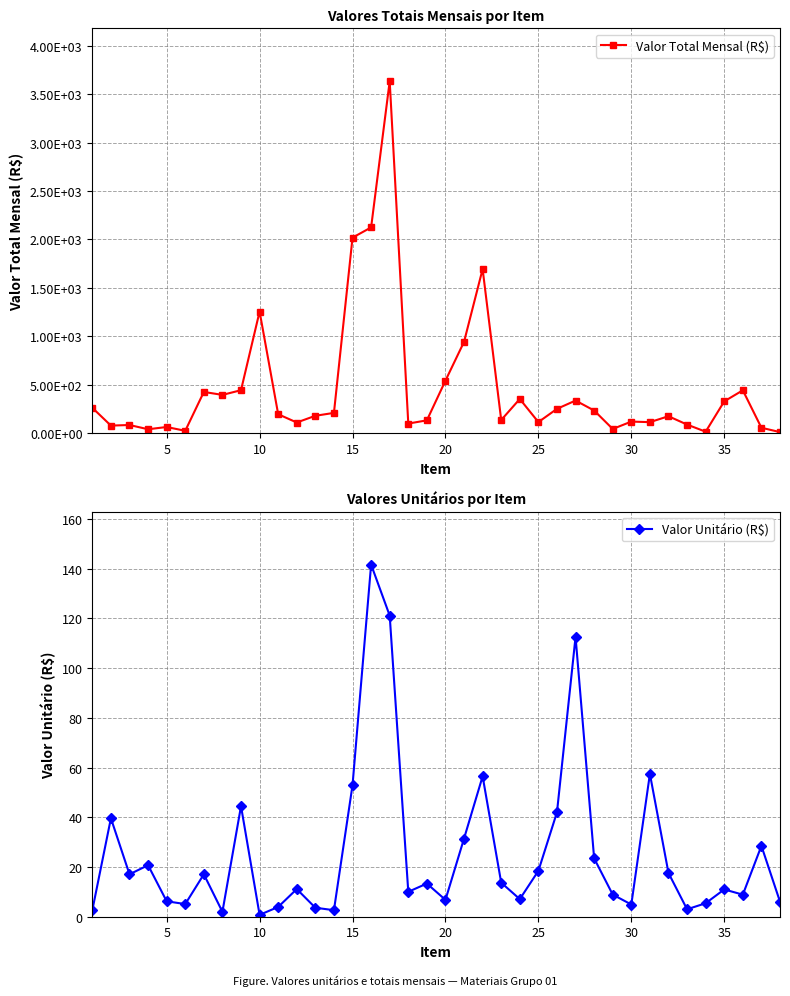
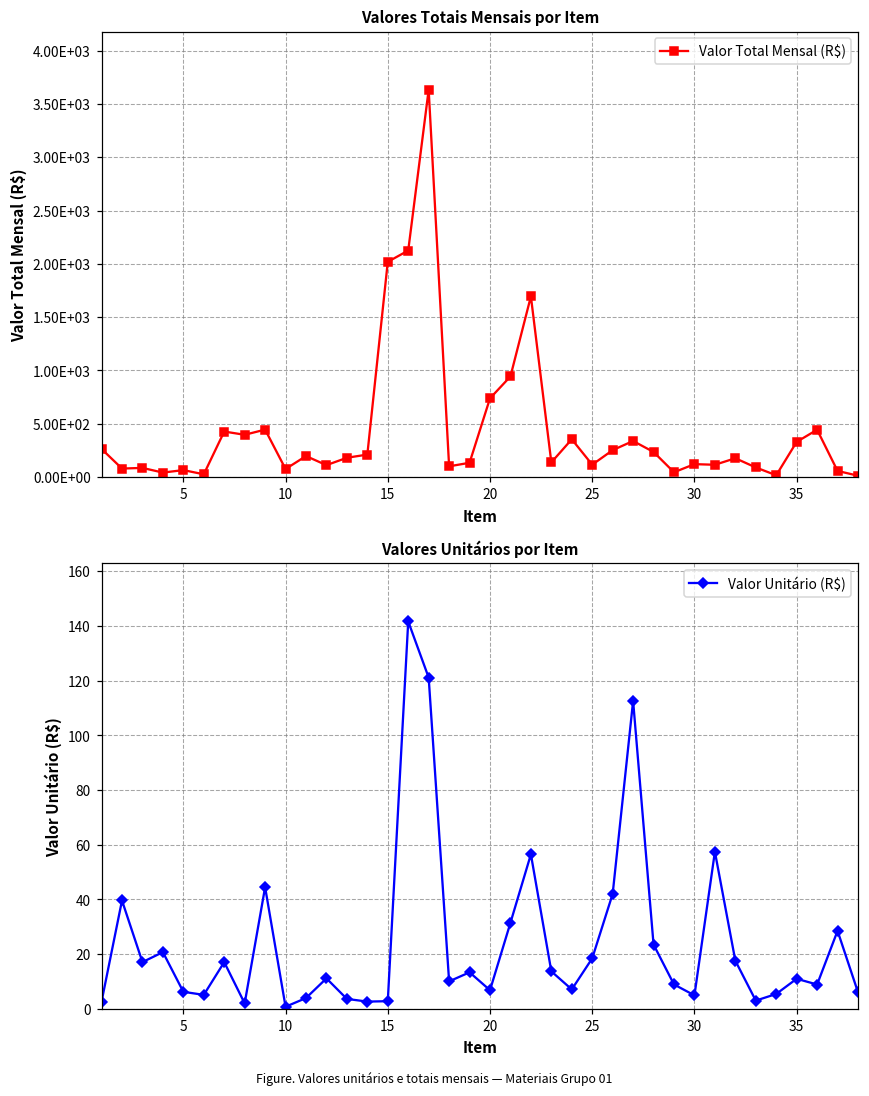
  {
    "Valores Totais Mensais por Item": {
      "5": 100,
-     "10": 1300,
+     "10": 100,
      "15": 2000,
-     "20": 500,
+     "20": 700,
      "25": 100,
      "30": 100,
      "35": 300
    },
    "Valores Unitários por Item": {
      "5": 6,
      "10": 1,
-     "15": 53,
+     "15": 3,
      "20": 7,
      "25": 18,
      "30": 5,
      "35": 11
    }
  }
